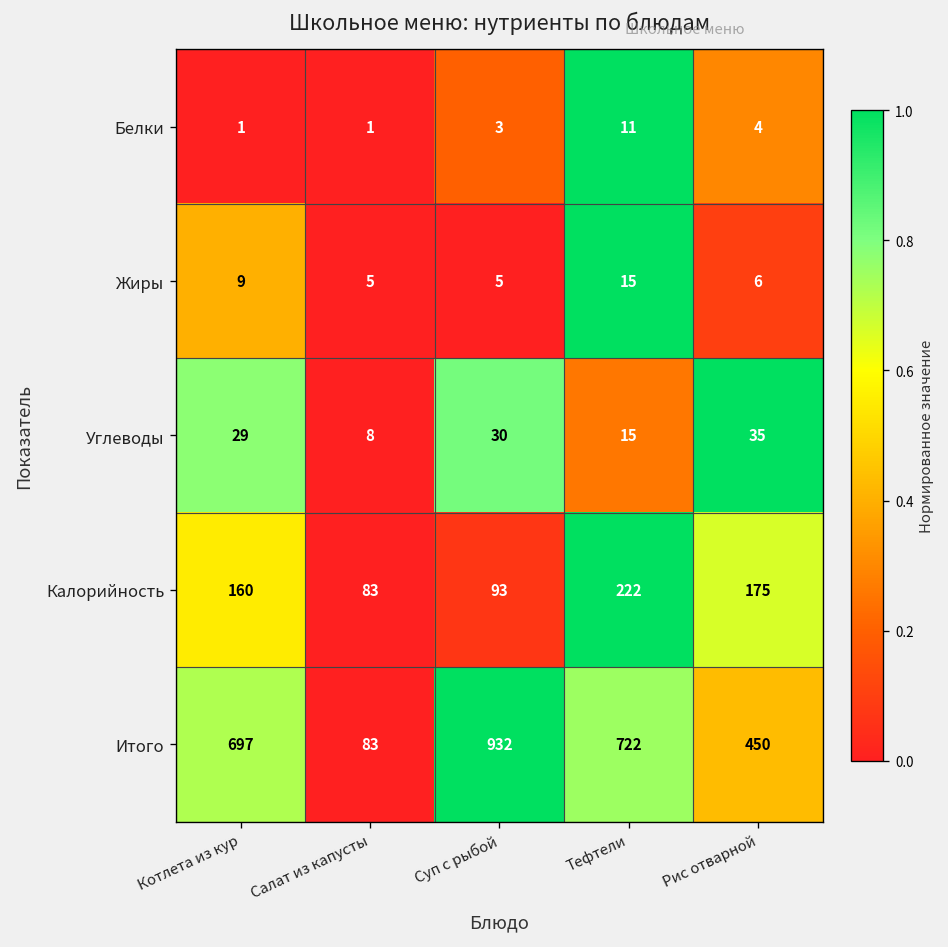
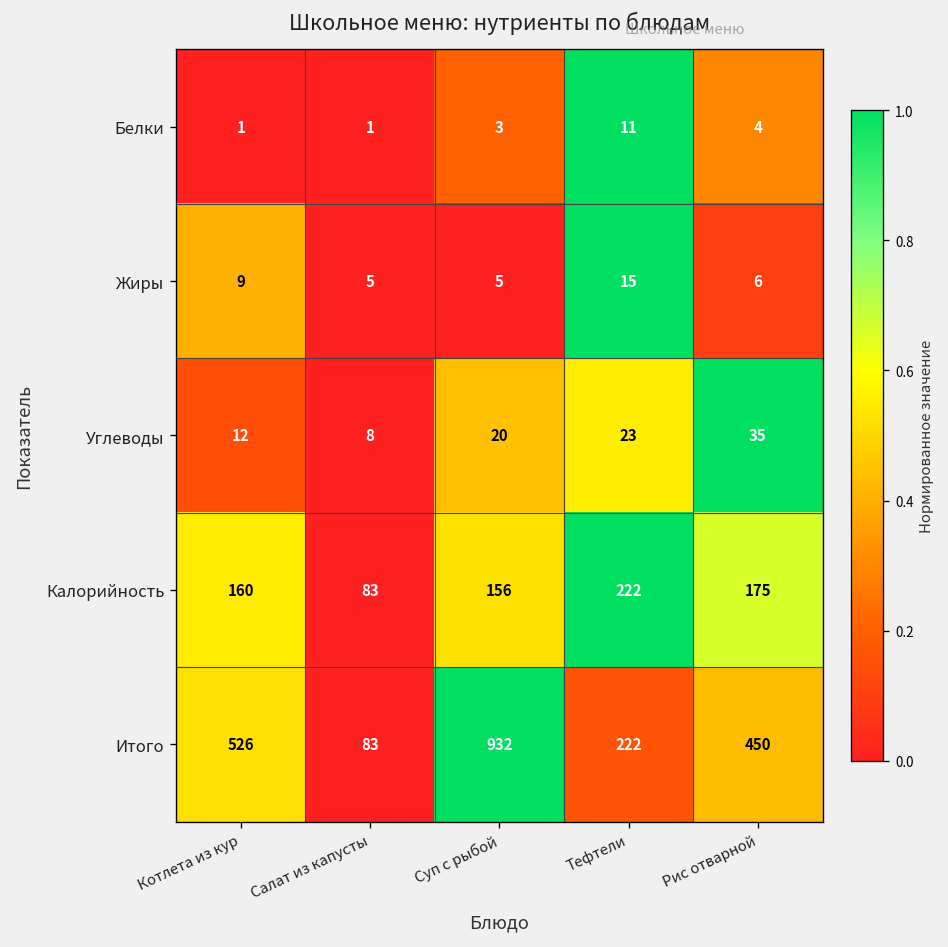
  {
    "Белки": {
      "Котлета из кур": 1,
      "Салат из капусты": 1,
      "Суп с рыбой": 3,
      "Тефтели": 11,
      "Рис отварной": 4
    },
    "Жиры": {
      "Котлета из кур": 9,
      "Салат из капусты": 5,
      "Суп с рыбой": 5,
      "Тефтели": 15,
      "Рис отварной": 6
    },
    "Углеводы": {
-     "Котлета из кур": 29,
+     "Котлета из кур": 12,
      "Салат из капусты": 8,
-     "Суп с рыбой": 30,
-     "Тефтели": 15,
+     "Суп с рыбой": 20,
+     "Тефтели": 23,
      "Рис отварной": 35
    },
    "Калорийность": {
      "Котлета из кур": 160,
      "Салат из капусты": 83,
-     "Суп с рыбой": 93,
+     "Суп с рыбой": 156,
      "Тефтели": 222,
      "Рис отварной": 175
    },
    "Итого": {
-     "Котлета из кур": 697,
+     "Котлета из кур": 526,
      "Салат из капусты": 83,
      "Суп с рыбой": 932,
-     "Тефтели": 722,
+     "Тефтели": 222,
      "Рис отварной": 450
    }
  }
